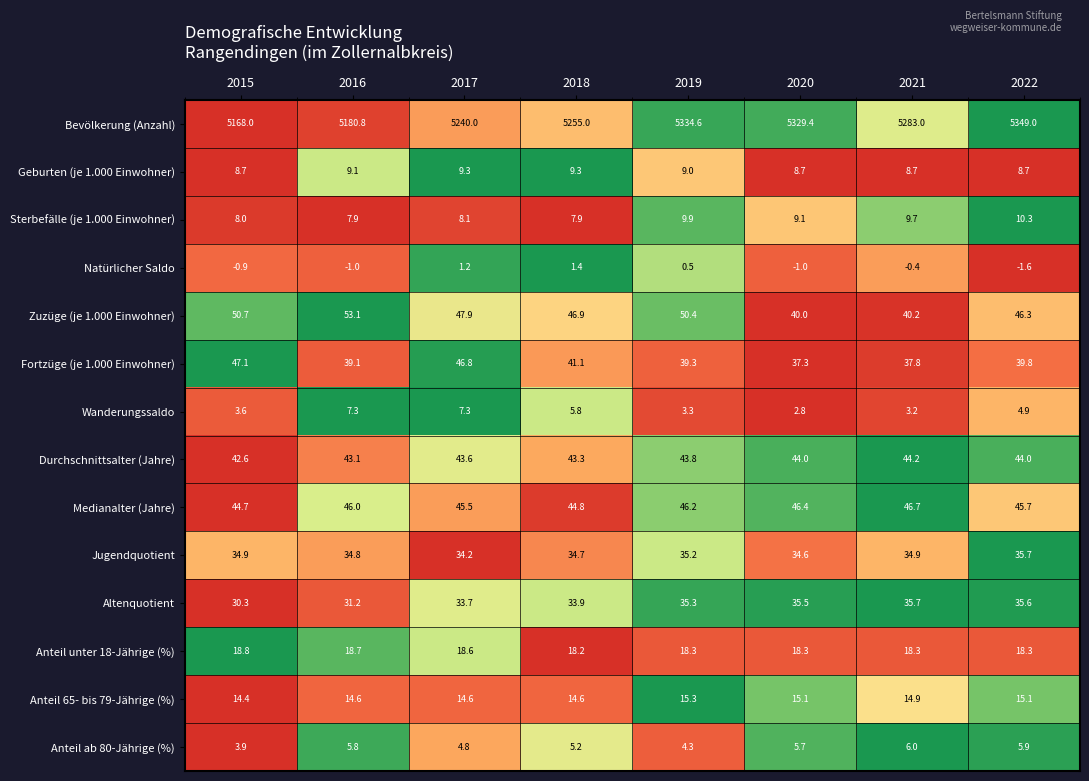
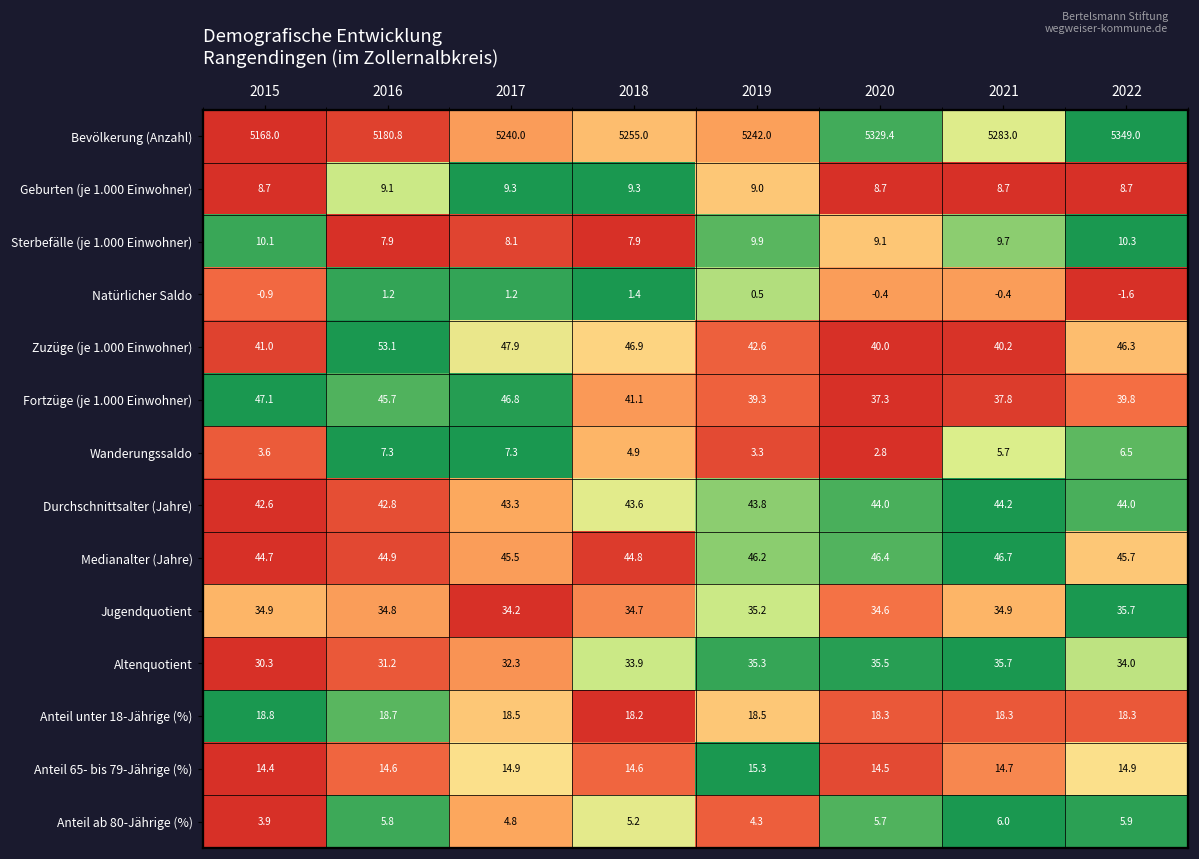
  {
    "Bevölkerung (Anzahl)": {
      "2015": 5168.0,
      "2016": 5180.8,
      "2017": 5240.0,
      "2018": 5255.0,
-     "2019": 5334.6,
+     "2019": 5242.0,
      "2020": 5329.4,
      "2021": 5283.0,
      "2022": 5349.0
    },
    "Geburten (je 1.000 Einwohner)": {
      "2015": 8.7,
      "2016": 9.1,
      "2017": 9.3,
      "2018": 9.3,
      "2019": 9.0,
      "2020": 8.7,
      "2021": 8.7,
      "2022": 8.7
    },
    "Sterbefälle (je 1.000 Einwohner)": {
-     "2015": 8.0,
+     "2015": 10.1,
      "2016": 7.9,
      "2017": 8.1,
      "2018": 7.9,
      "2019": 9.9,
      "2020": 9.1,
      "2021": 9.7,
      "2022": 10.3
    },
    "Natürlicher Saldo": {
      "2015": -0.9,
-     "2016": -1.0,
+     "2016": 1.2,
      "2017": 1.2,
      "2018": 1.4,
      "2019": 0.5,
-     "2020": -1.0,
+     "2020": -0.4,
      "2021": -0.4,
      "2022": -1.6
    },
    "Zuzüge (je 1.000 Einwohner)": {
-     "2015": 50.7,
+     "2015": 41.0,
      "2016": 53.1,
      "2017": 47.9,
      "2018": 46.9,
-     "2019": 50.4,
+     "2019": 42.6,
      "2020": 40.0,
      "2021": 40.2,
      "2022": 46.3
    },
    "Fortzüge (je 1.000 Einwohner)": {
      "2015": 47.1,
-     "2016": 39.1,
+     "2016": 45.7,
      "2017": 46.8,
      "2018": 41.1,
      "2019": 39.3,
      "2020": 37.3,
      "2021": 37.8,
      "2022": 39.8
    },
    "Wanderungssaldo": {
      "2015": 3.6,
      "2016": 7.3,
      "2017": 7.3,
-     "2018": 5.8,
+     "2018": 4.9,
      "2019": 3.3,
      "2020": 2.8,
-     "2021": 3.2,
-     "2022": 4.9
+     "2021": 5.7,
+     "2022": 6.5
    },
    "Durchschnittsalter (Jahre)": {
      "2015": 42.6,
-     "2016": 43.1,
-     "2017": 43.6,
-     "2018": 43.3,
+     "2016": 42.8,
+     "2017": 43.3,
+     "2018": 43.6,
      "2019": 43.8,
      "2020": 44.0,
      "2021": 44.2,
      "2022": 44.0
    },
    "Medianalter (Jahre)": {
      "2015": 44.7,
-     "2016": 46.0,
+     "2016": 44.9,
      "2017": 45.5,
      "2018": 44.8,
      "2019": 46.2,
      "2020": 46.4,
      "2021": 46.7,
      "2022": 45.7
    },
    "Jugendquotient": {
      "2015": 34.9,
      "2016": 34.8,
      "2017": 34.2,
      "2018": 34.7,
      "2019": 35.2,
      "2020": 34.6,
      "2021": 34.9,
      "2022": 35.7
    },
    "Altenquotient": {
      "2015": 30.3,
      "2016": 31.2,
-     "2017": 33.7,
+     "2017": 32.3,
      "2018": 33.9,
      "2019": 35.3,
      "2020": 35.5,
      "2021": 35.7,
-     "2022": 35.6
+     "2022": 34.0
    },
    "Anteil unter 18-Jährige (%)": {
      "2015": 18.8,
      "2016": 18.7,
-     "2017": 18.6,
+     "2017": 18.5,
      "2018": 18.2,
-     "2019": 18.3,
+     "2019": 18.5,
      "2020": 18.3,
      "2021": 18.3,
      "2022": 18.3
    },
    "Anteil 65- bis 79-Jährige (%)": {
      "2015": 14.4,
      "2016": 14.6,
-     "2017": 14.6,
+     "2017": 14.9,
      "2018": 14.6,
      "2019": 15.3,
-     "2020": 15.1,
-     "2021": 14.9,
-     "2022": 15.1
+     "2020": 14.5,
+     "2021": 14.7,
+     "2022": 14.9
    },
    "Anteil ab 80-Jährige (%)": {
      "2015": 3.9,
      "2016": 5.8,
      "2017": 4.8,
      "2018": 5.2,
      "2019": 4.3,
      "2020": 5.7,
      "2021": 6.0,
      "2022": 5.9
    }
  }
